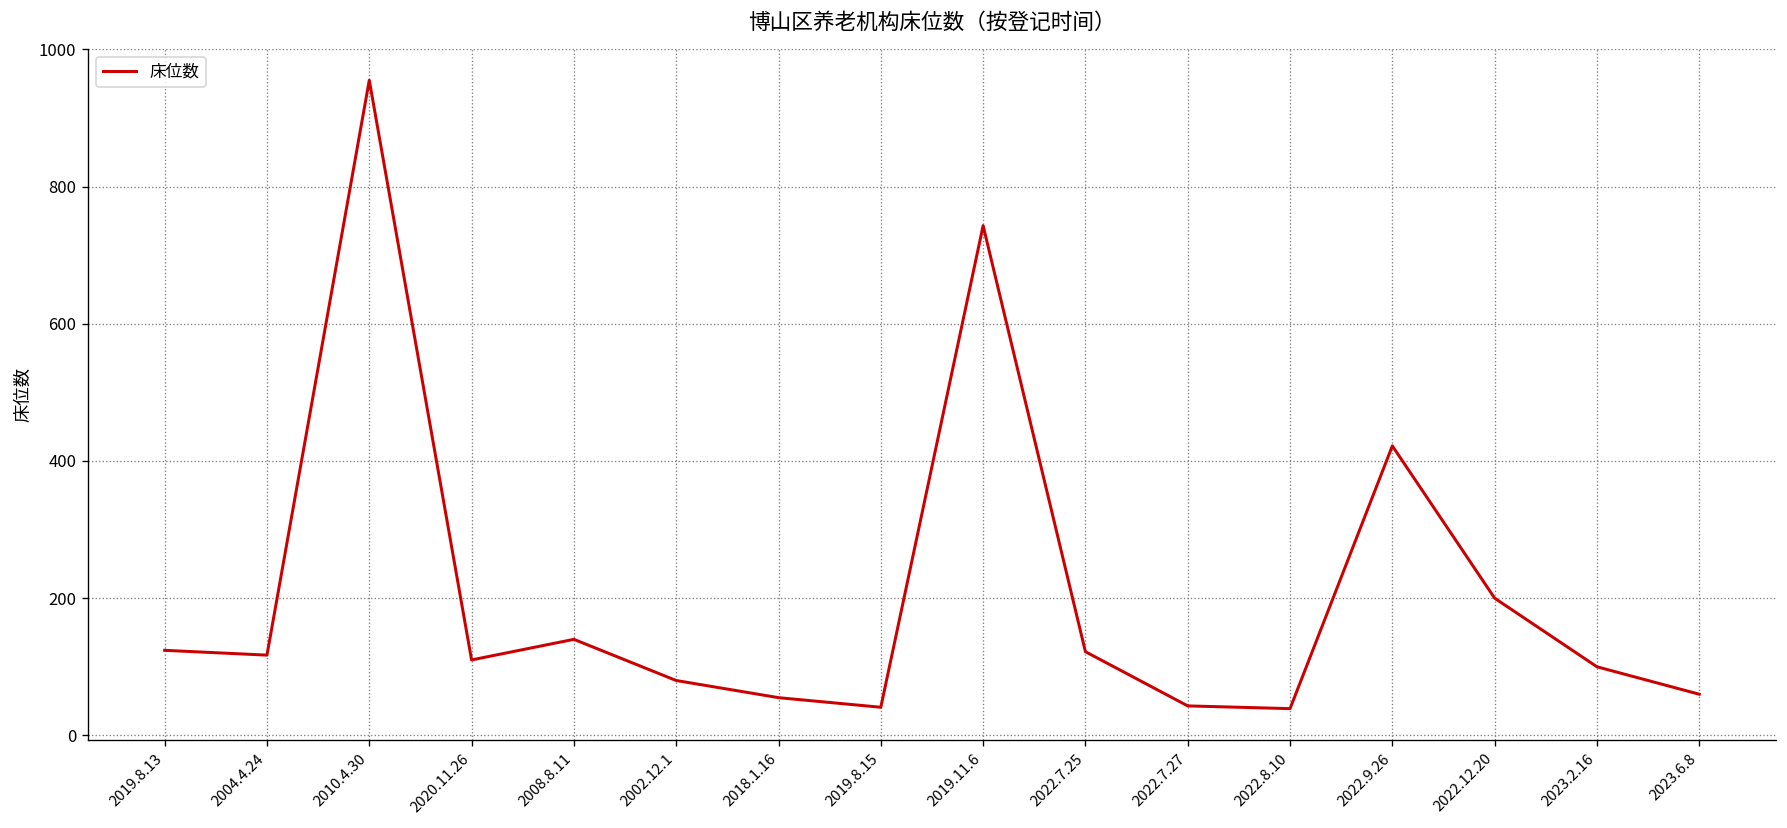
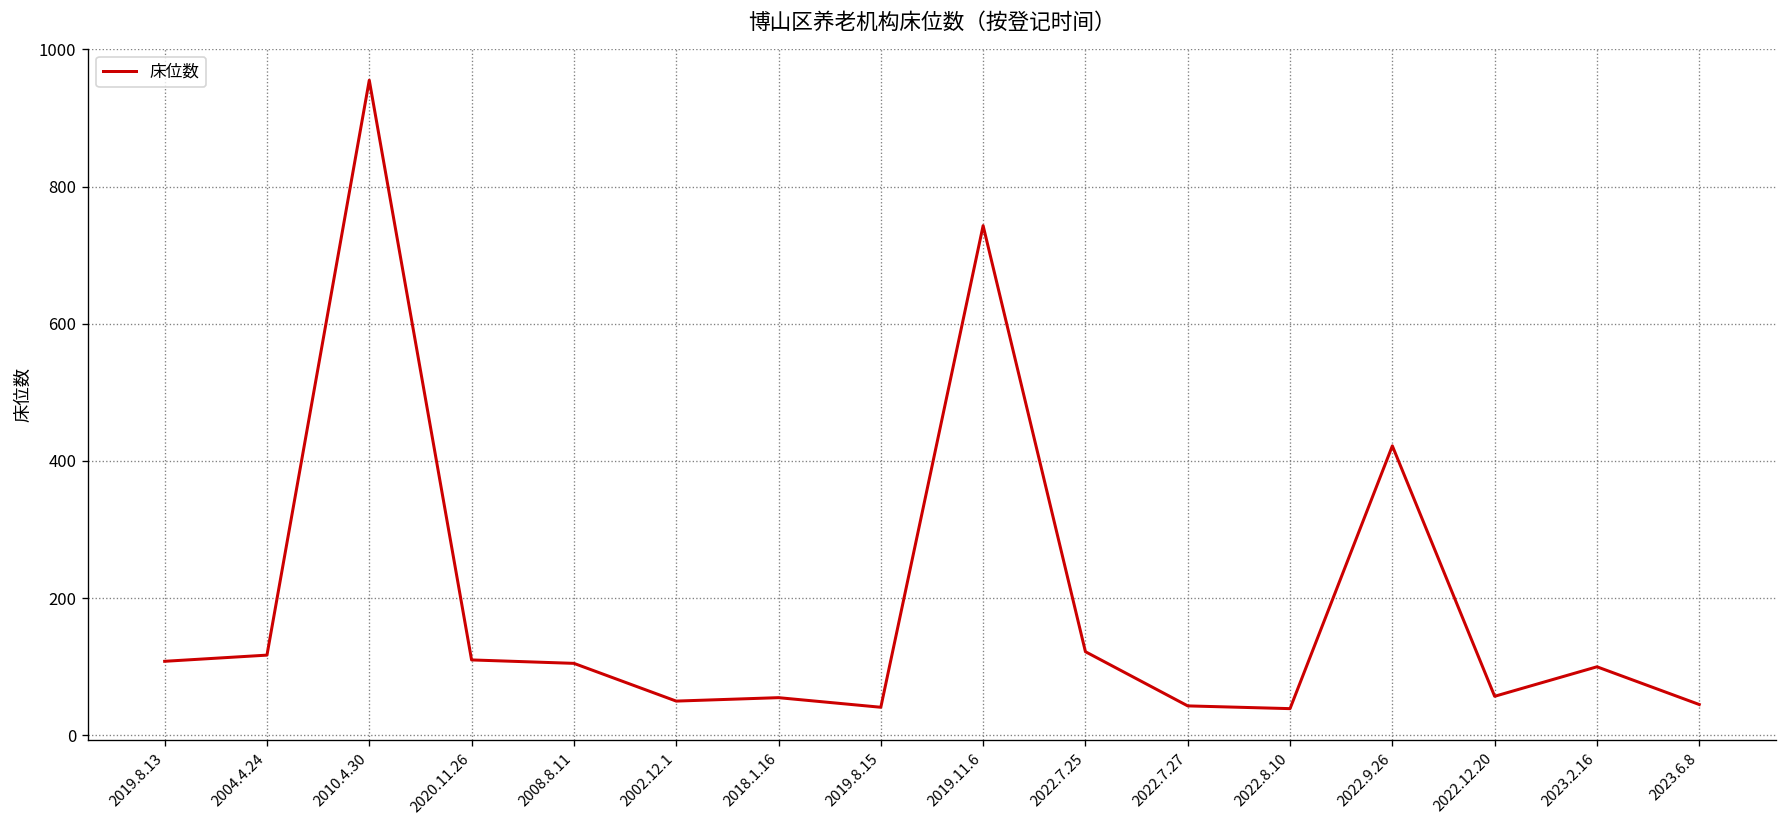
  {
-   "2019.8.13": 120,
+   "2019.8.13": 110,
    "2004.4.24": 120,
    "2010.4.30": 960,
    "2020.11.26": 110,
-   "2008.8.11": 140,
-   "2002.12.1": 80,
+   "2008.8.11": 110,
+   "2002.12.1": 50,
    "2018.1.16": 60,
    "2019.8.15": 40,
    "2019.11.6": 740,
    "2022.7.25": 120,
    "2022.7.27": 40,
    "2022.8.10": 40,
    "2022.9.26": 420,
-   "2022.12.20": 200,
+   "2022.12.20": 60,
    "2023.2.16": 100,
-   "2023.6.8": 60
+   "2023.6.8": 50
  }
